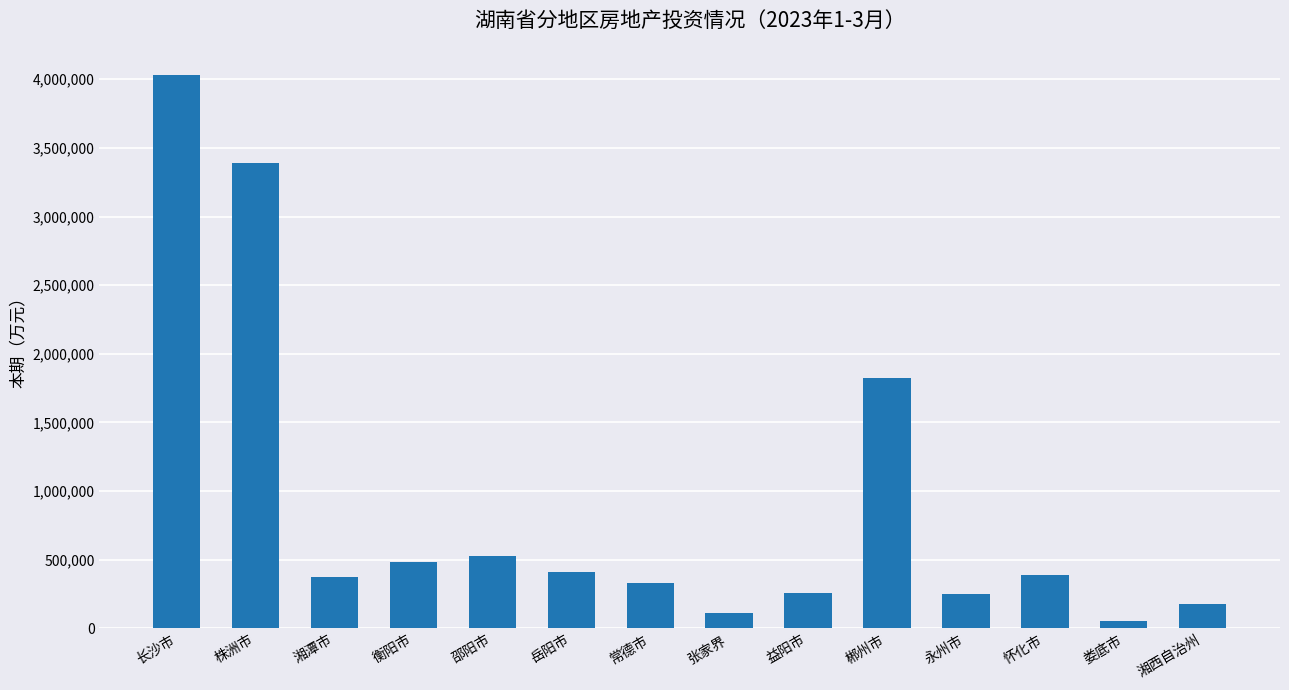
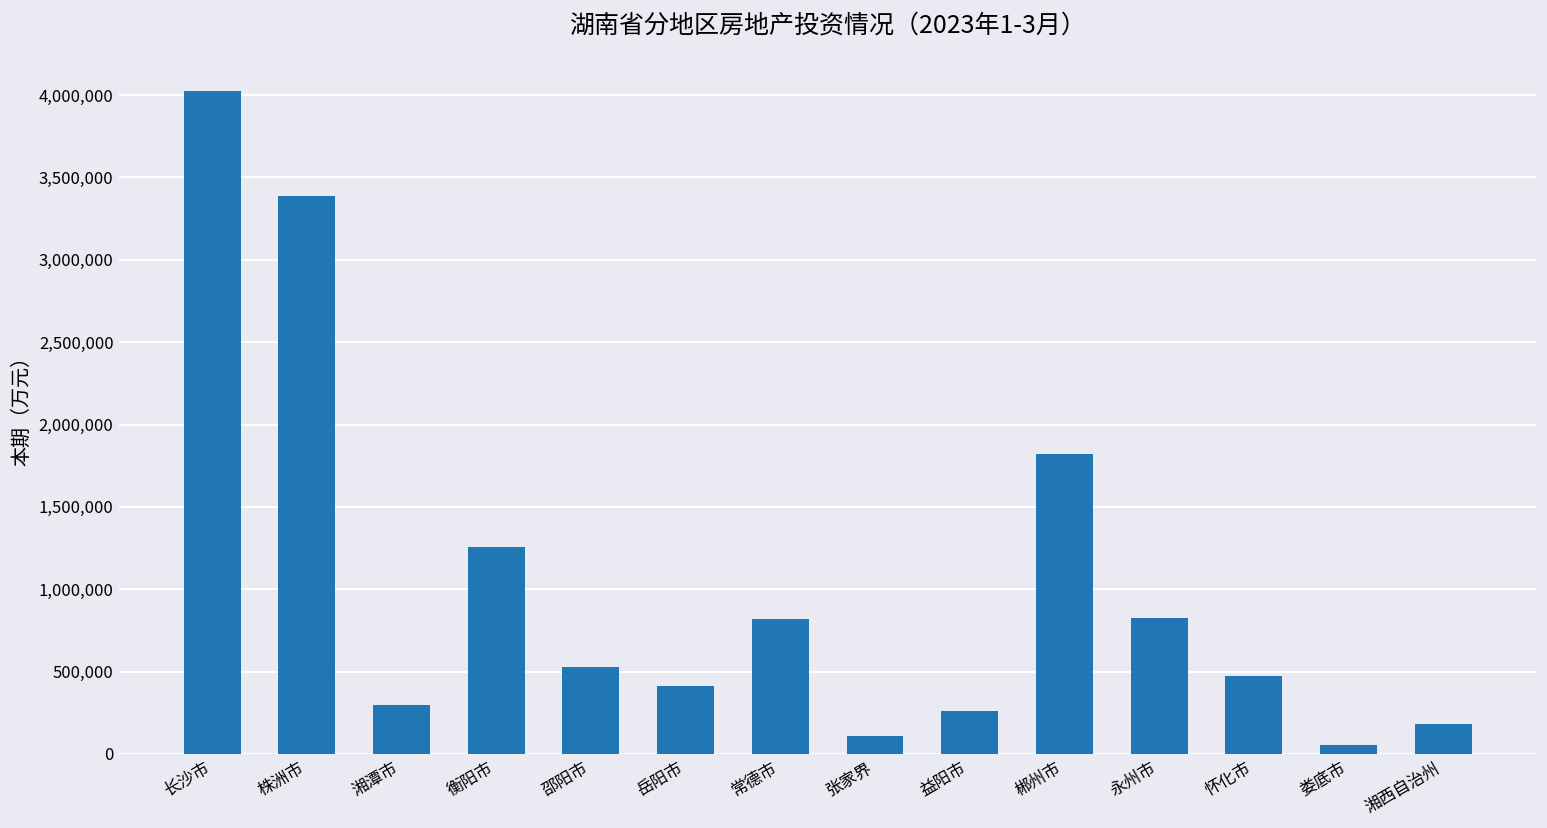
  {
    "长沙市": "4,030,000",
    "株洲市": "3,390,000",
-   "湘潭市": "370,000",
-   "衡阳市": "490,000",
+   "湘潭市": "300,000",
+   "衡阳市": "1,260,000",
    "邵阳市": "530,000",
    "岳阳市": "410,000",
-   "常德市": "330,000",
+   "常德市": "820,000",
    "张家界": "110,000",
    "益阳市": "260,000",
    "郴州市": "1,820,000",
-   "永州市": "250,000",
-   "怀化市": "390,000",
+   "永州市": "830,000",
+   "怀化市": "470,000",
    "娄底市": "50,000",
    "湘西自治州": "180,000"
  }
